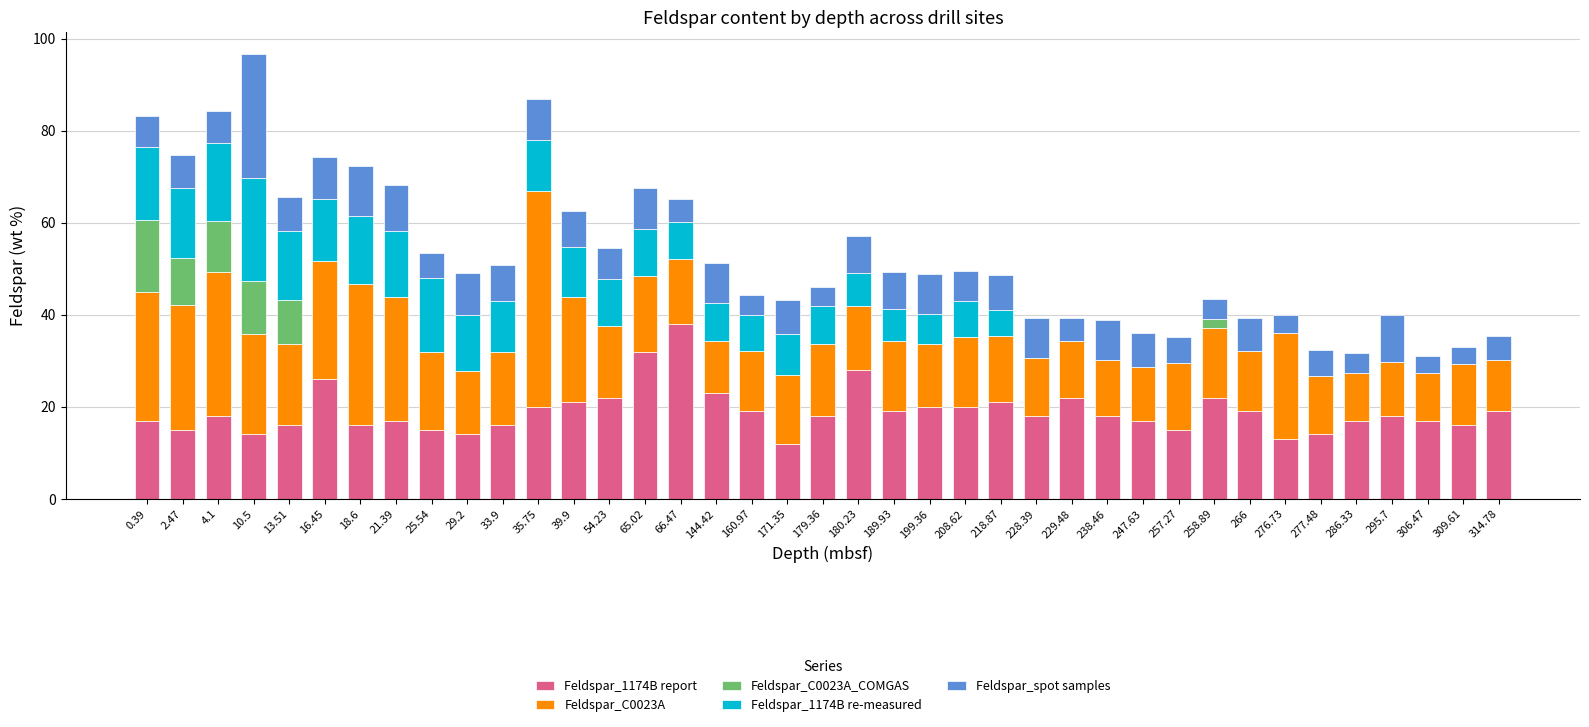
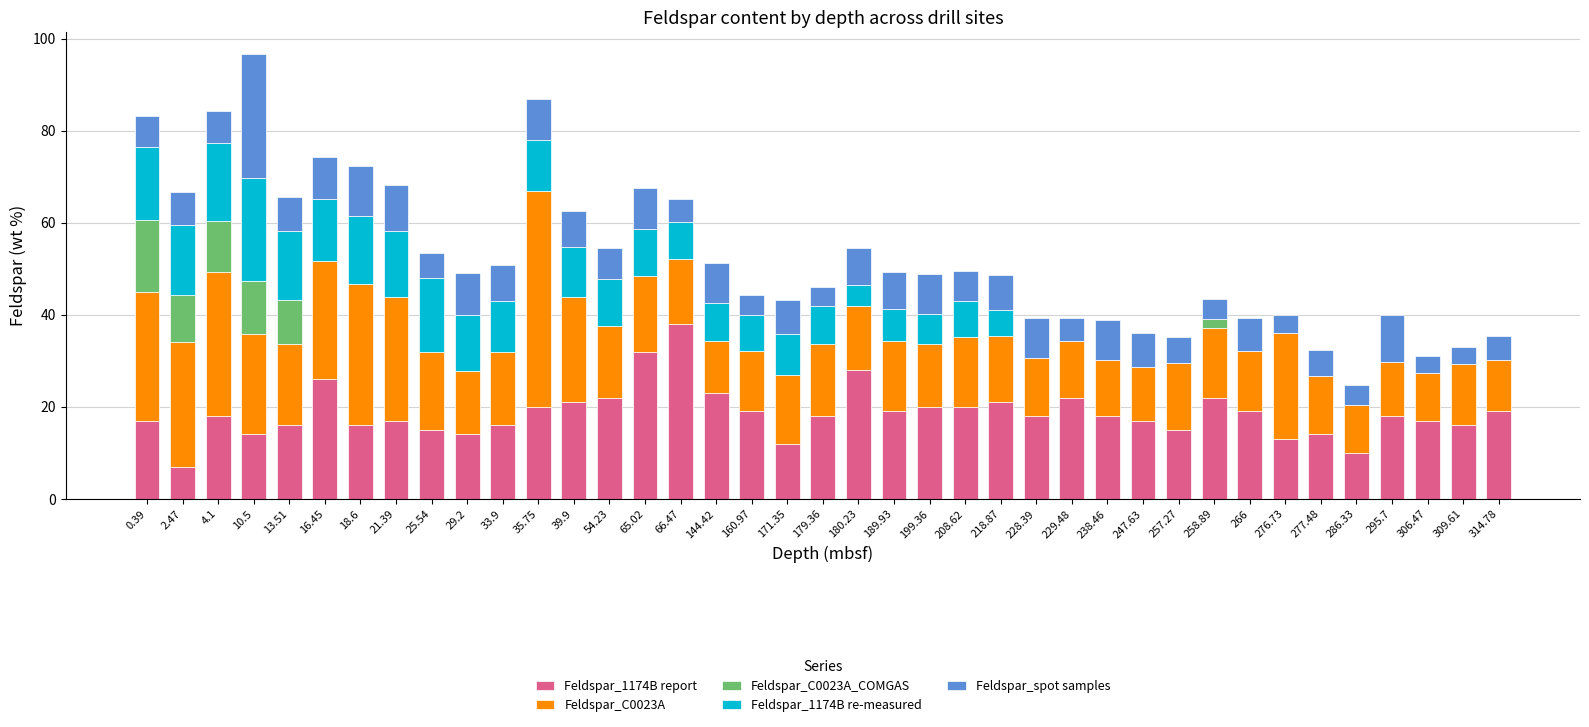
  {
    "Feldspar_1174B report": {
      "0.39": 17,
-     "2.47": 15,
+     "2.47": 7,
      "4.1": 18,
      "10.5": 14,
      "13.51": 16,
      "16.45": 26,
      "18.6": 16,
      "21.39": 17,
      "25.54": 15,
      "29.2": 14,
      "33.9": 16,
      "35.75": 20,
      "39.9": 21,
      "54.23": 22,
      "65.02": 32,
      "66.47": 38,
      "144.42": 23,
      "160.97": 19,
      "171.35": 12,
      "179.36": 18,
      "180.23": 28,
      "189.93": 19,
      "199.36": 20,
      "208.62": 20,
      "218.87": 21,
      "228.39": 18,
      "229.48": 22,
      "238.46": 18,
      "247.63": 17,
      "257.27": 15,
      "258.89": 22,
      "266": 19,
      "276.73": 13,
      "277.48": 14,
-     "286.33": 17,
+     "286.33": 10,
      "295.7": 18,
      "306.47": 17,
      "309.61": 16,
      "314.78": 19
    },
    "Feldspar_C0023A": {
      "0.39": 28,
      "2.47": 27,
      "4.1": 31,
      "10.5": 22,
      "13.51": 18,
      "16.45": 26,
      "18.6": 31,
      "21.39": 27,
      "25.54": 17,
      "29.2": 14,
      "33.9": 16,
      "35.75": 47,
      "39.9": 23,
      "54.23": 16,
      "65.02": 16,
      "66.47": 14,
      "144.42": 11,
      "160.97": 13,
      "171.35": 15,
      "179.36": 16,
      "180.23": 14,
      "189.93": 15,
      "199.36": 14,
      "208.62": 15,
      "218.87": 14,
      "228.39": 13,
      "229.48": 12,
      "238.46": 12,
      "247.63": 12,
      "257.27": 14,
      "258.89": 15,
      "266": 13,
      "276.73": 23,
      "277.48": 13,
      "286.33": 10,
      "295.7": 12,
      "306.47": 10,
      "309.61": 13,
      "314.78": 11
    },
    "Feldspar_C0023A_COMGAS": {
      "0.39": 16,
      "2.47": 10,
      "4.1": 11,
      "10.5": 12,
      "13.51": 9,
      "16.45": 0,
      "18.6": 0,
      "21.39": 0,
      "25.54": 0,
      "29.2": 0,
      "33.9": 0,
      "35.75": 0,
      "39.9": 0,
      "54.23": 0,
      "65.02": 0,
      "66.47": 0,
      "144.42": 0,
      "160.97": 0,
      "171.35": 0,
      "179.36": 0,
      "180.23": 0,
      "189.93": 0,
      "199.36": 0,
      "208.62": 0,
      "218.87": 0,
      "228.39": 0,
      "229.48": 0,
      "238.46": 0,
      "247.63": 0,
      "257.27": 0,
      "258.89": 2,
      "266": 0,
      "276.73": 0,
      "277.48": 0,
      "286.33": 0,
      "295.7": 0,
      "306.47": 0,
      "309.61": 0,
      "314.78": 0
    },
    "Feldspar_1174B re-measured": {
      "0.39": 16,
      "2.47": 15,
      "4.1": 17,
      "10.5": 22,
      "13.51": 15,
      "16.45": 14,
      "18.6": 15,
      "21.39": 14,
      "25.54": 16,
      "29.2": 12,
      "33.9": 11,
      "35.75": 11,
      "39.9": 11,
      "54.23": 10,
      "65.02": 10,
      "66.47": 8,
      "144.42": 8,
      "160.97": 8,
      "171.35": 9,
      "179.36": 8,
-     "180.23": 7,
+     "180.23": 4,
      "189.93": 7,
      "199.36": 7,
      "208.62": 8,
      "218.87": 6,
      "228.39": 0,
      "229.48": 0,
      "238.46": 0,
      "247.63": 0,
      "257.27": 0,
      "258.89": 0,
      "266": 0,
      "276.73": 0,
      "277.48": 0,
      "286.33": 0,
      "295.7": 0,
      "306.47": 0,
      "309.61": 0,
      "314.78": 0
    },
    "Feldspar_spot samples": {
      "0.39": 7,
      "2.47": 7,
      "4.1": 7,
      "10.5": 27,
      "13.51": 7,
      "16.45": 9,
      "18.6": 11,
      "21.39": 10,
      "25.54": 5,
      "29.2": 9,
      "33.9": 8,
      "35.75": 9,
      "39.9": 8,
      "54.23": 7,
      "65.02": 9,
      "66.47": 5,
      "144.42": 9,
      "160.97": 4,
      "171.35": 7,
      "179.36": 4,
      "180.23": 8,
      "189.93": 8,
      "199.36": 9,
      "208.62": 6,
      "218.87": 8,
      "228.39": 9,
      "229.48": 5,
      "238.46": 9,
      "247.63": 7,
      "257.27": 6,
      "258.89": 4,
      "266": 7,
      "276.73": 4,
      "277.48": 6,
      "286.33": 4,
      "295.7": 10,
      "306.47": 4,
      "309.61": 4,
      "314.78": 5
    }
  }
